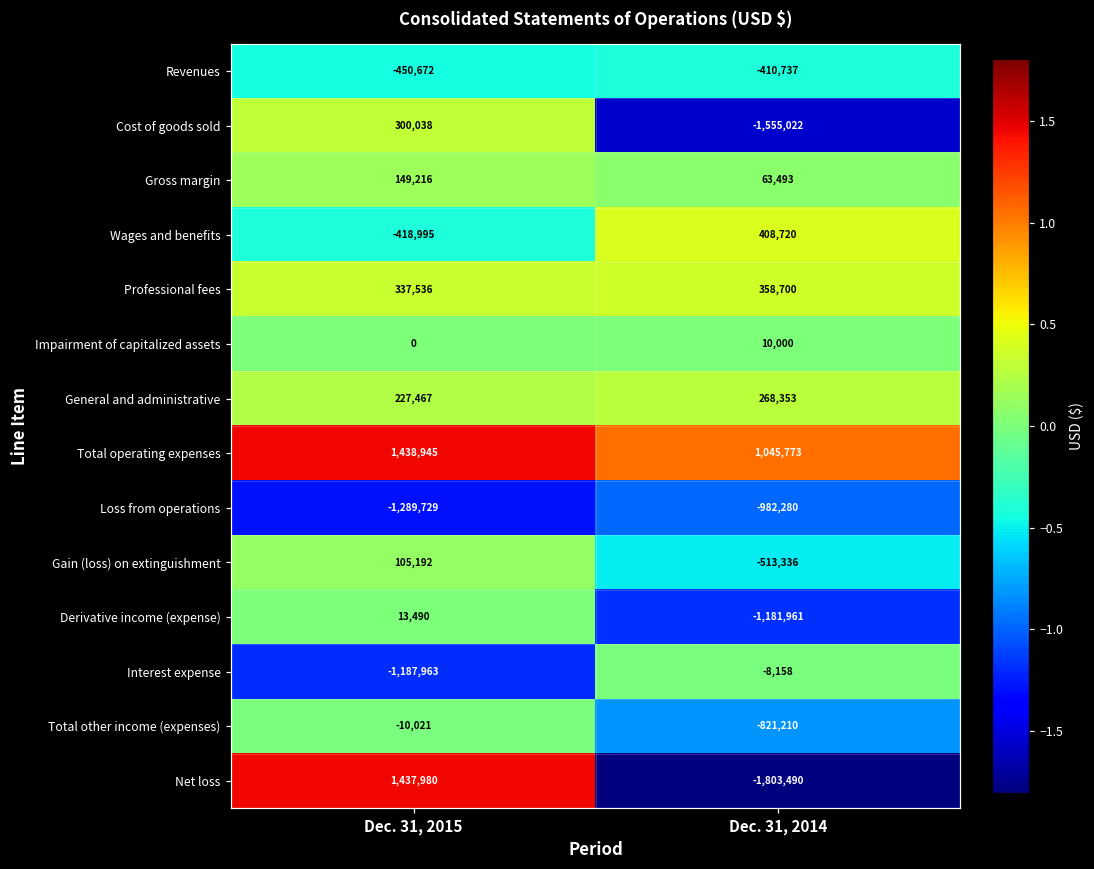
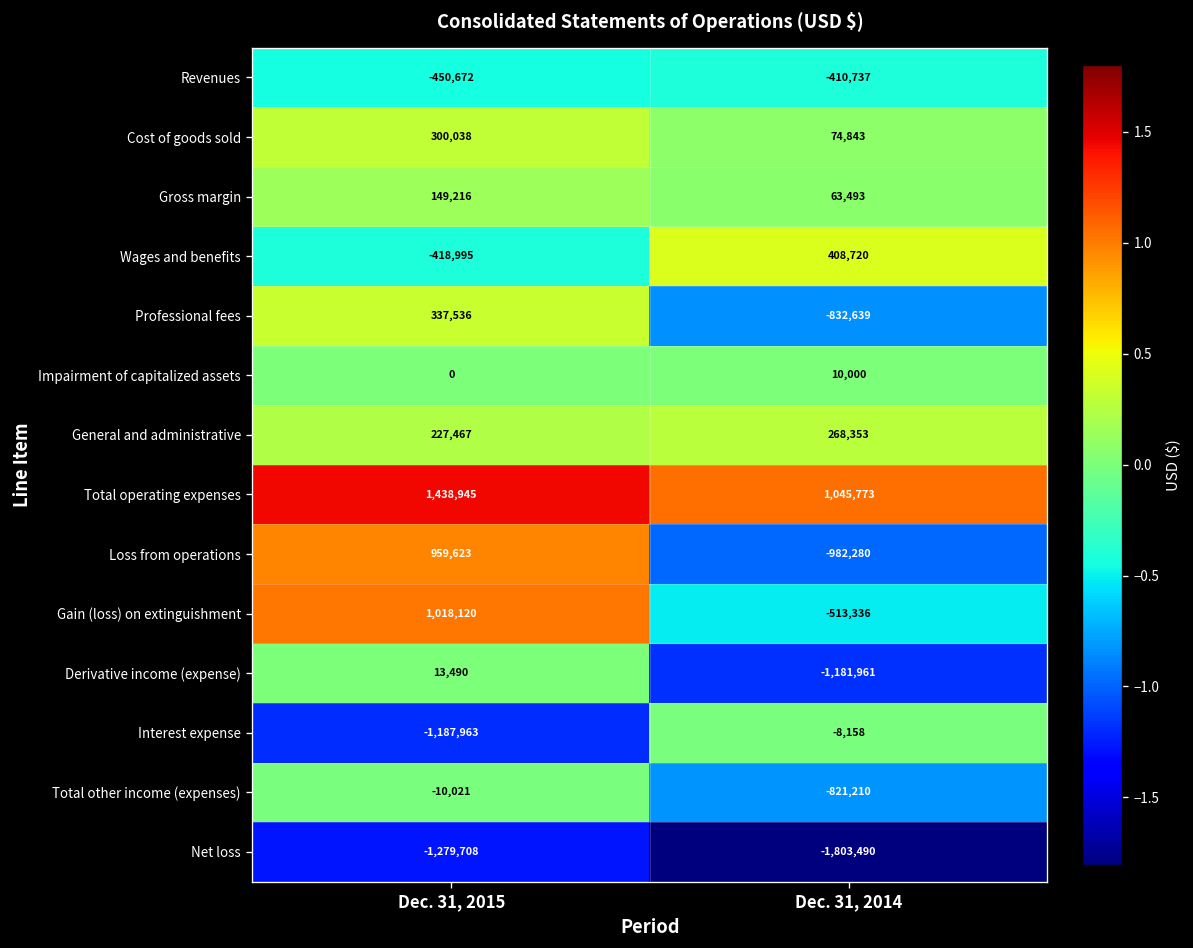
  {
    "Revenues": {
      "Dec. 31, 2015": "-450,672",
      "Dec. 31, 2014": "-410,737"
    },
    "Cost of goods sold": {
      "Dec. 31, 2015": "300,038",
-     "Dec. 31, 2014": "-1,555,022"
+     "Dec. 31, 2014": "74,843"
    },
    "Gross margin": {
      "Dec. 31, 2015": "149,216",
      "Dec. 31, 2014": "63,493"
    },
    "Wages and benefits": {
      "Dec. 31, 2015": "-418,995",
      "Dec. 31, 2014": "408,720"
    },
    "Professional fees": {
      "Dec. 31, 2015": "337,536",
-     "Dec. 31, 2014": "358,700"
+     "Dec. 31, 2014": "-832,639"
    },
    "Impairment of capitalized assets": {
      "Dec. 31, 2015": "0",
      "Dec. 31, 2014": "10,000"
    },
    "General and administrative": {
      "Dec. 31, 2015": "227,467",
      "Dec. 31, 2014": "268,353"
    },
    "Total operating expenses": {
      "Dec. 31, 2015": "1,438,945",
      "Dec. 31, 2014": "1,045,773"
    },
    "Loss from operations": {
-     "Dec. 31, 2015": "-1,289,729",
+     "Dec. 31, 2015": "959,623",
      "Dec. 31, 2014": "-982,280"
    },
    "Gain (loss) on extinguishment": {
-     "Dec. 31, 2015": "105,192",
+     "Dec. 31, 2015": "1,018,120",
      "Dec. 31, 2014": "-513,336"
    },
    "Derivative income (expense)": {
      "Dec. 31, 2015": "13,490",
      "Dec. 31, 2014": "-1,181,961"
    },
    "Interest expense": {
      "Dec. 31, 2015": "-1,187,963",
      "Dec. 31, 2014": "-8,158"
    },
    "Total other income (expenses)": {
      "Dec. 31, 2015": "-10,021",
      "Dec. 31, 2014": "-821,210"
    },
    "Net loss": {
-     "Dec. 31, 2015": "1,437,980",
+     "Dec. 31, 2015": "-1,279,708",
      "Dec. 31, 2014": "-1,803,490"
    }
  }
